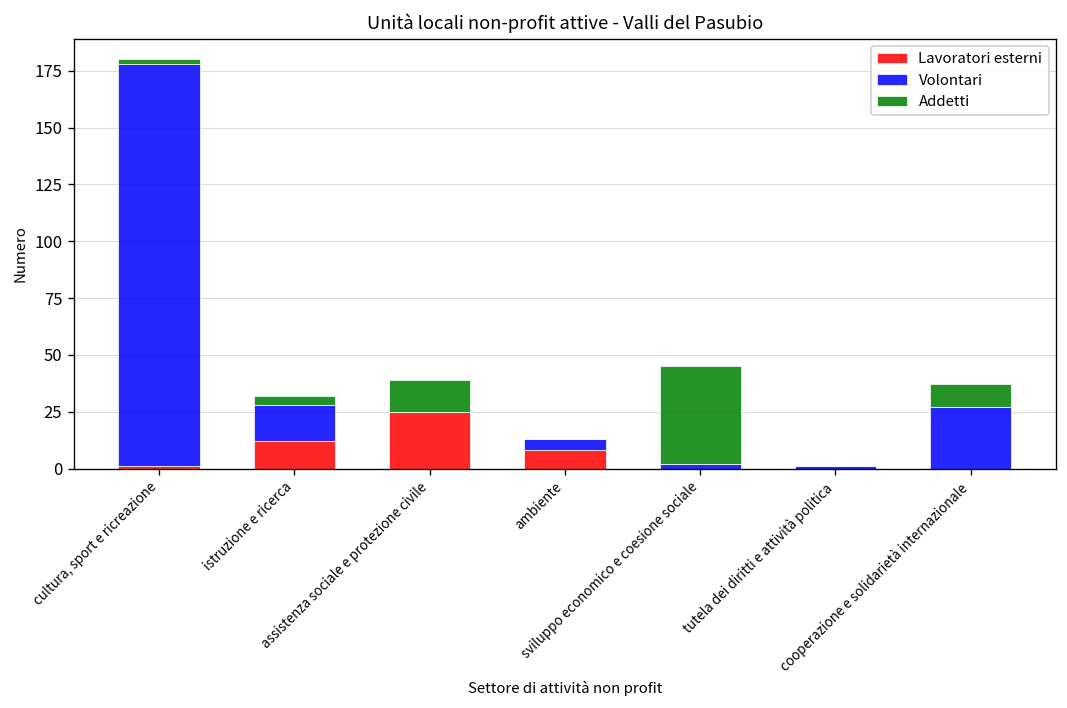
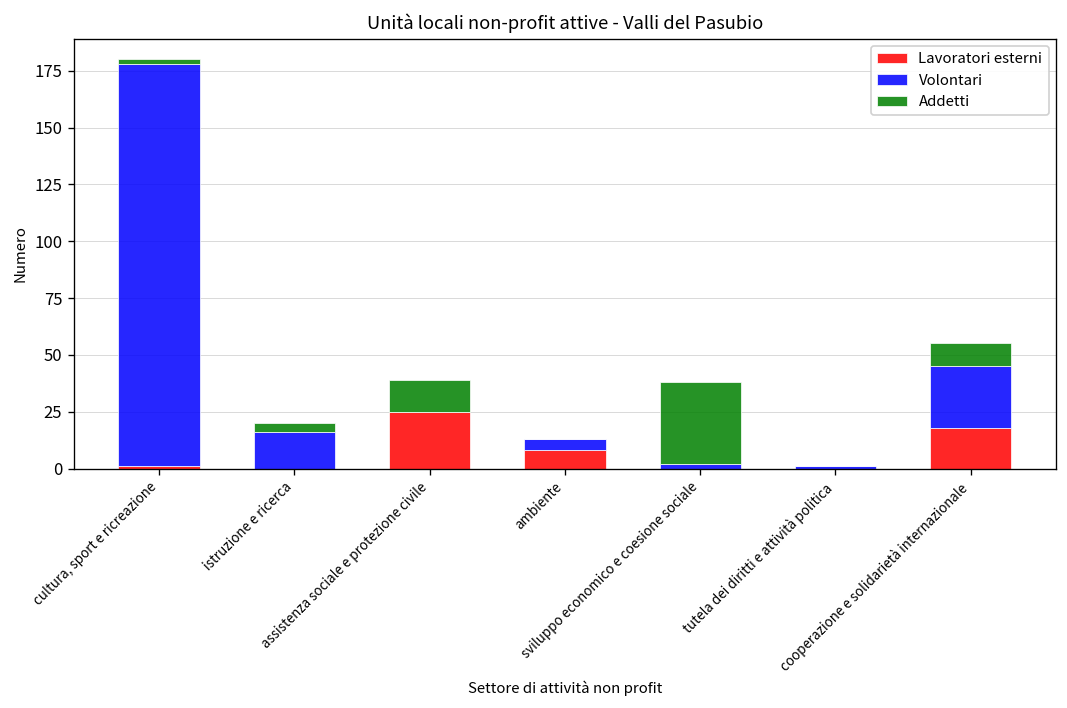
  {
    "Lavoratori esterni": {
-     "istruzione e ricerca": 12,
+     "istruzione e ricerca": 0,
      "assistenza sociale e protezione civile": 25,
      "ambiente": 8,
      "sviluppo economico e coesione sociale": 0,
      "tutela dei diritti e attività politica": 0,
-     "cooperazione e solidarietà internazionale": 0
+     "cooperazione e solidarietà internazionale": 18
    },
    "Volontari": {
      "cultura, sport e ricreazione": 177,
      "istruzione e ricerca": 16,
      "assistenza sociale e protezione civile": 0,
      "ambiente": 5,
      "sviluppo economico e coesione sociale": 2,
      "cooperazione e solidarietà internazionale": 27
    },
    "Addetti": {
      "cultura, sport e ricreazione": 2,
      "istruzione e ricerca": 4,
      "assistenza sociale e protezione civile": 14,
      "ambiente": 0,
-     "sviluppo economico e coesione sociale": 43,
+     "sviluppo economico e coesione sociale": 36,
      "tutela dei diritti e attività politica": 0,
      "cooperazione e solidarietà internazionale": 10
    }
  }
